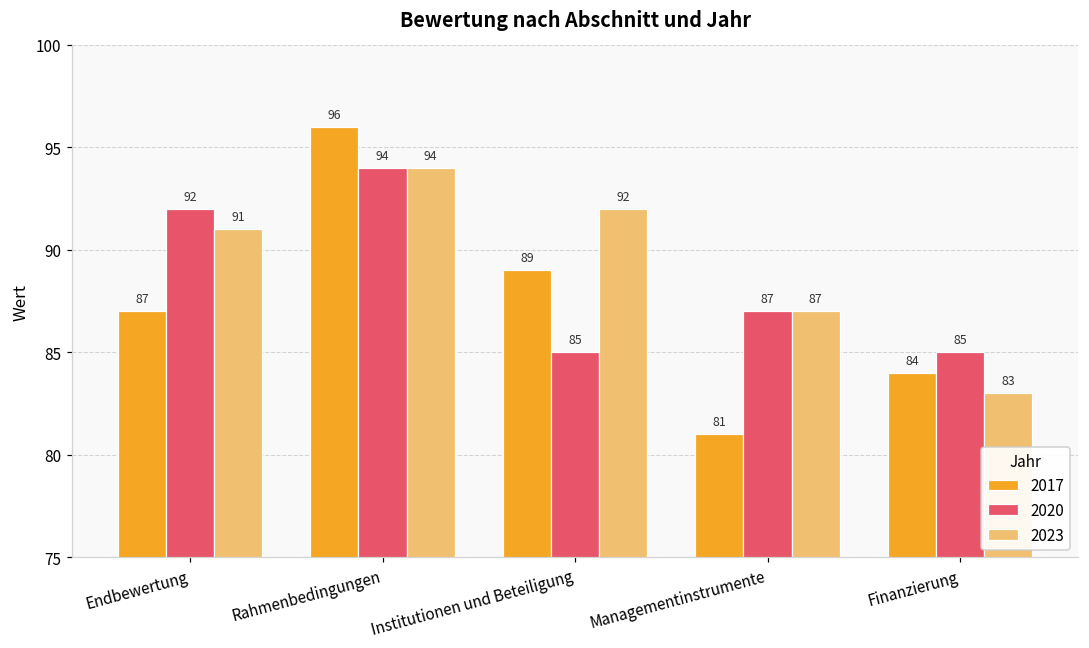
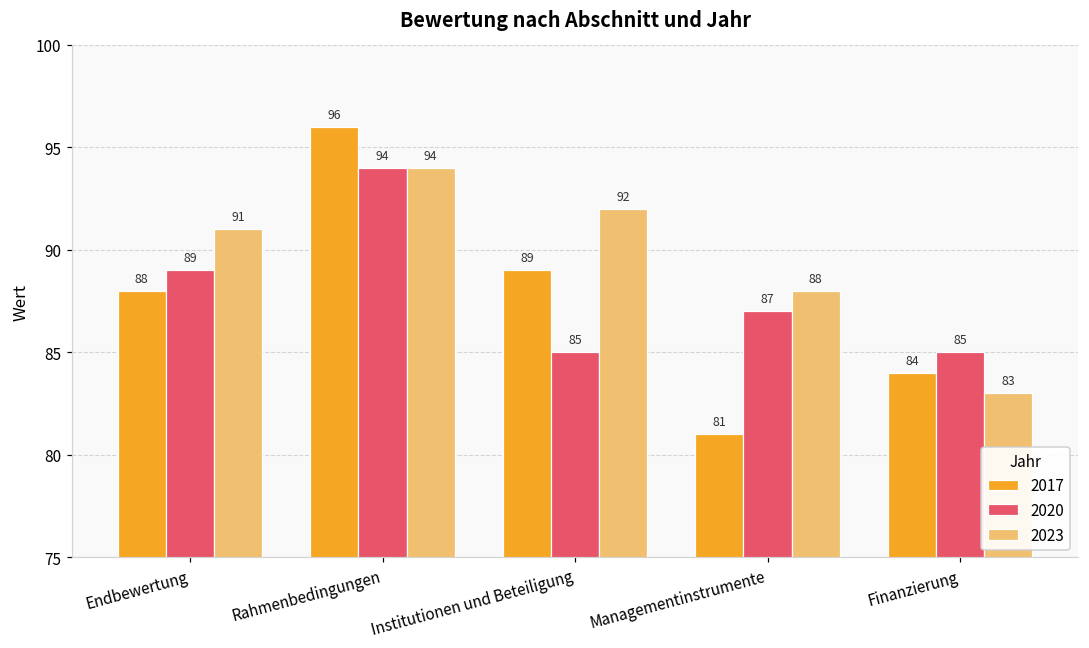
  {
    "2017": {
-     "Endbewertung": 87,
+     "Endbewertung": 88,
      "Rahmenbedingungen": 96,
      "Institutionen und Beteiligung": 89,
      "Managementinstrumente": 81,
      "Finanzierung": 84
    },
    "2020": {
-     "Endbewertung": 92,
+     "Endbewertung": 89,
      "Rahmenbedingungen": 94,
      "Institutionen und Beteiligung": 85,
      "Managementinstrumente": 87,
      "Finanzierung": 85
    },
    "2023": {
      "Endbewertung": 91,
      "Rahmenbedingungen": 94,
      "Institutionen und Beteiligung": 92,
-     "Managementinstrumente": 87,
+     "Managementinstrumente": 88,
      "Finanzierung": 83
    }
  }
